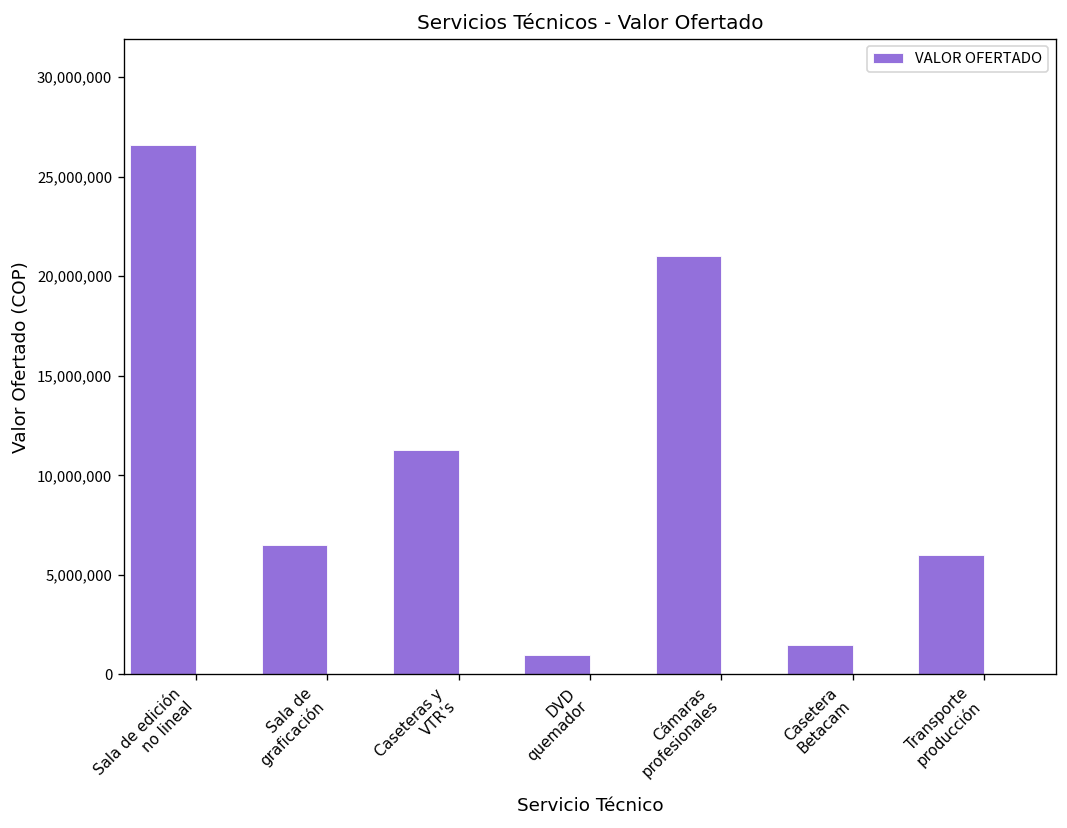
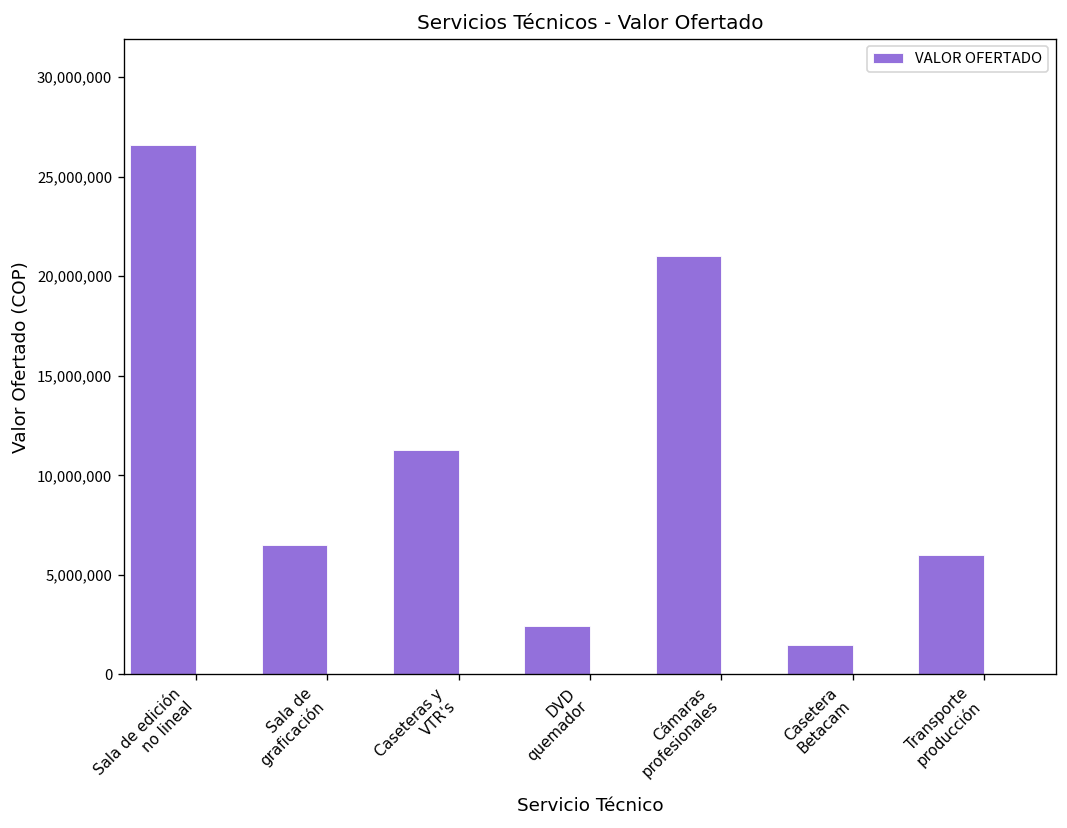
  {
    "Sala de edición no lineal": "26,600,000",
    "Sala de graficación": "6,500,000",
    "Caseteras y VTR's": "11,300,000",
-   "DVD quemador": "1,000,000",
+   "DVD quemador": "2,400,000",
    "Cámaras profesionales": "21,000,000",
    "Casetera Betacam": "1,500,000",
    "Transporte producción": "6,000,000"
  }
